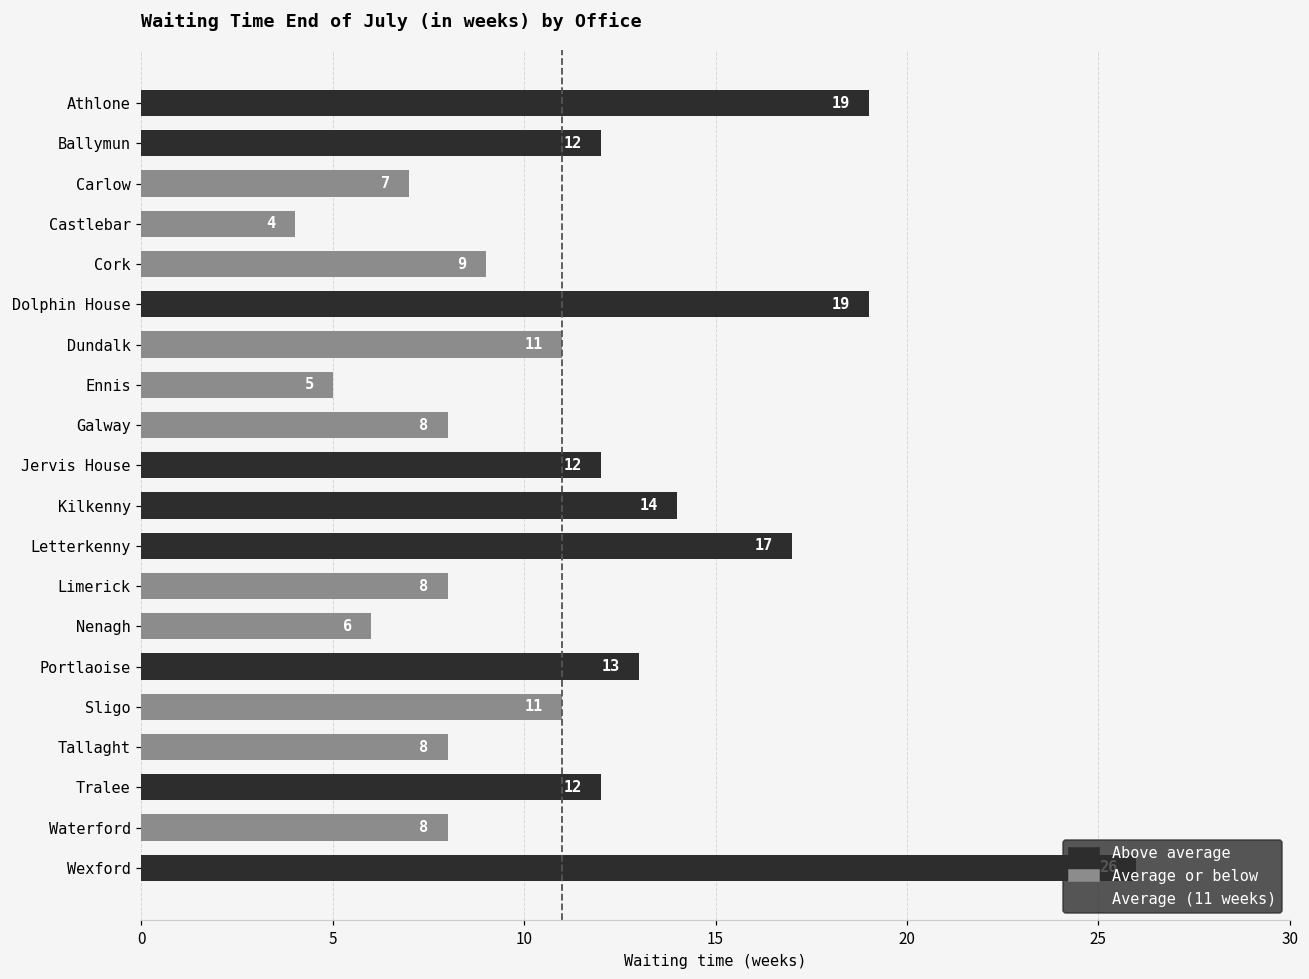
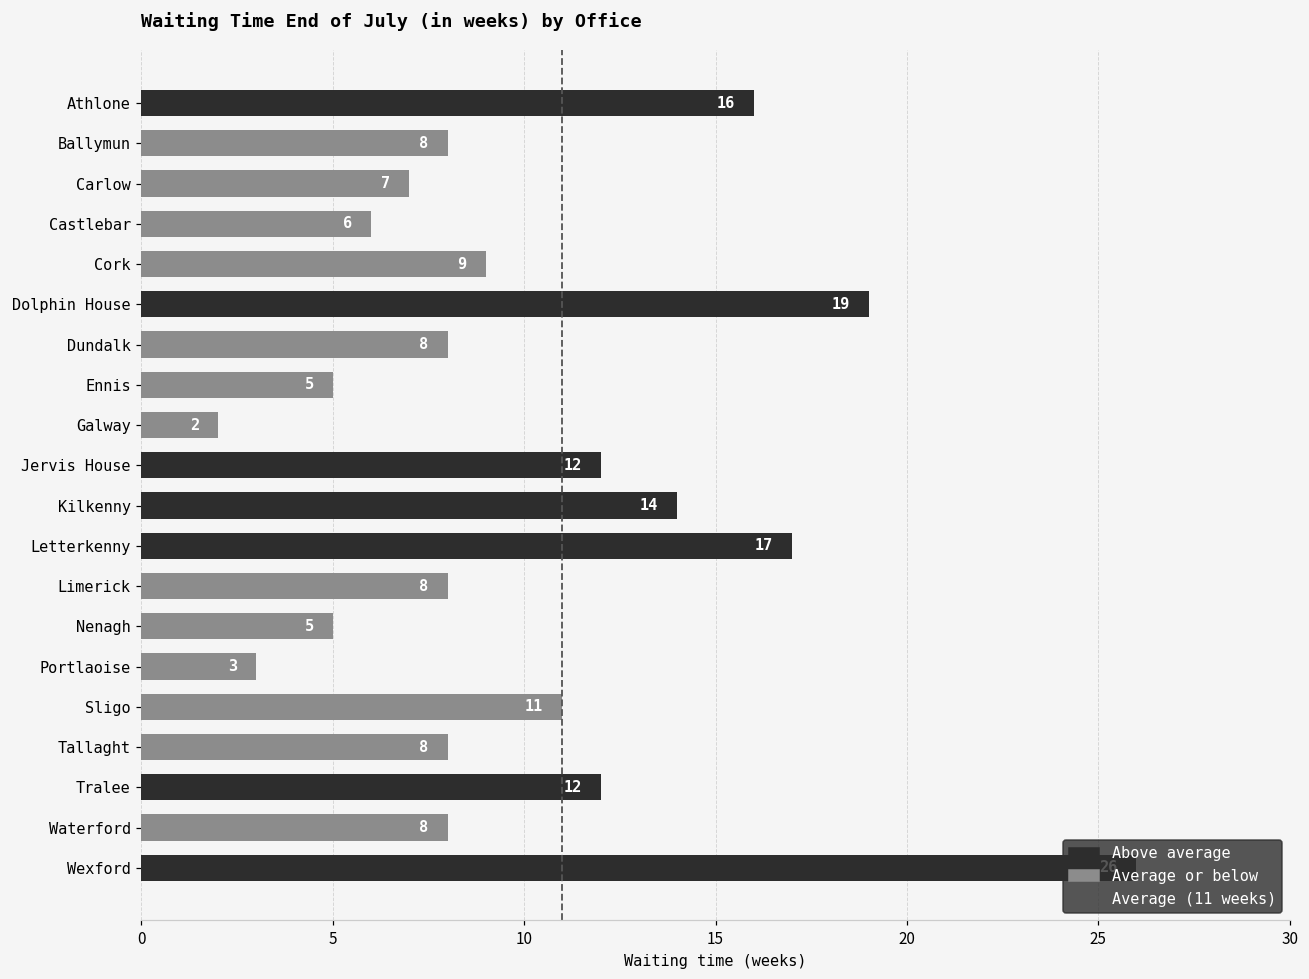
  {
-   "Athlone": 19,
-   "Ballymun": 12,
+   "Athlone": 16,
+   "Ballymun": 8,
    "Carlow": 7,
-   "Castlebar": 4,
+   "Castlebar": 6,
    "Cork": 9,
    "Dolphin House": 19,
-   "Dundalk": 11,
+   "Dundalk": 8,
    "Ennis": 5,
-   "Galway": 8,
+   "Galway": 2,
    "Jervis House": 12,
    "Kilkenny": 14,
    "Letterkenny": 17,
    "Limerick": 8,
-   "Nenagh": 6,
-   "Portlaoise": 13,
+   "Nenagh": 5,
+   "Portlaoise": 3,
    "Sligo": 11,
    "Tallaght": 8,
    "Tralee": 12,
    "Waterford": 8
  }
